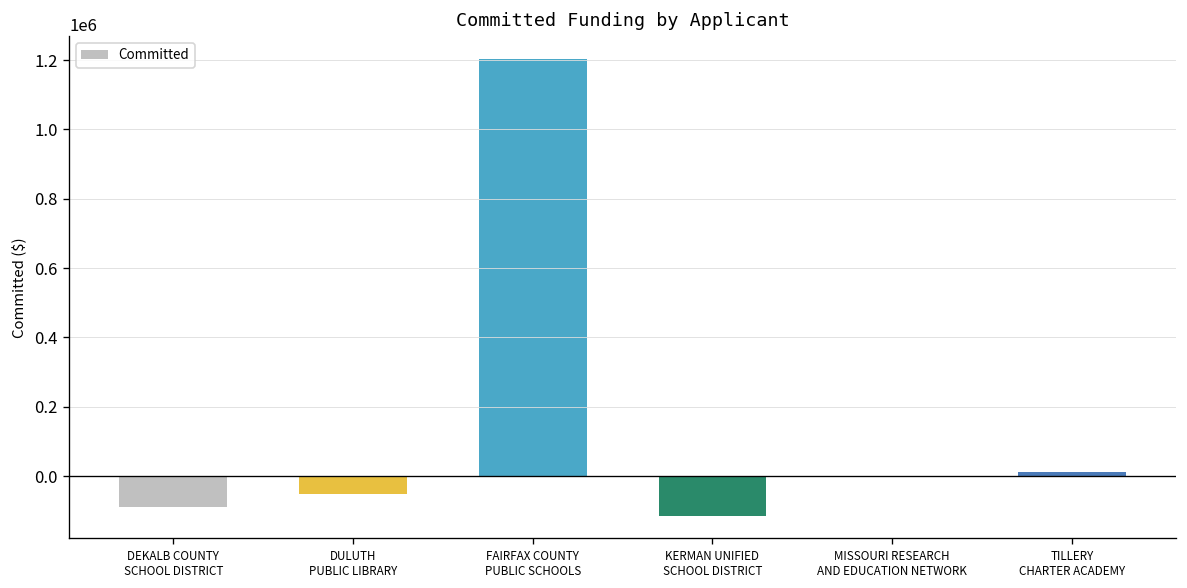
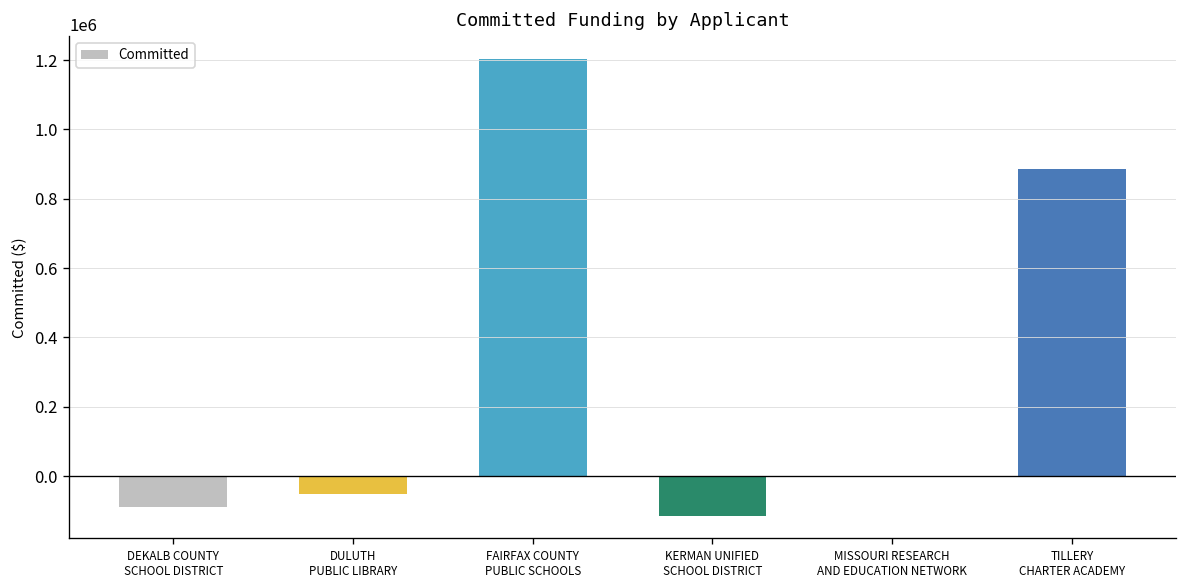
  {
    "DEKALB COUNTY SCHOOL DISTRICT": -90000,
    "DULUTH PUBLIC LIBRARY": -50000,
    "FAIRFAX COUNTY PUBLIC SCHOOLS": 1200000,
    "KERMAN UNIFIED SCHOOL DISTRICT": -110000,
    "MISSOURI RESEARCH AND EDUCATION NETWORK": 0,
-   "TILLERY CHARTER ACADEMY": 10000
+   "TILLERY CHARTER ACADEMY": 890000
  }
